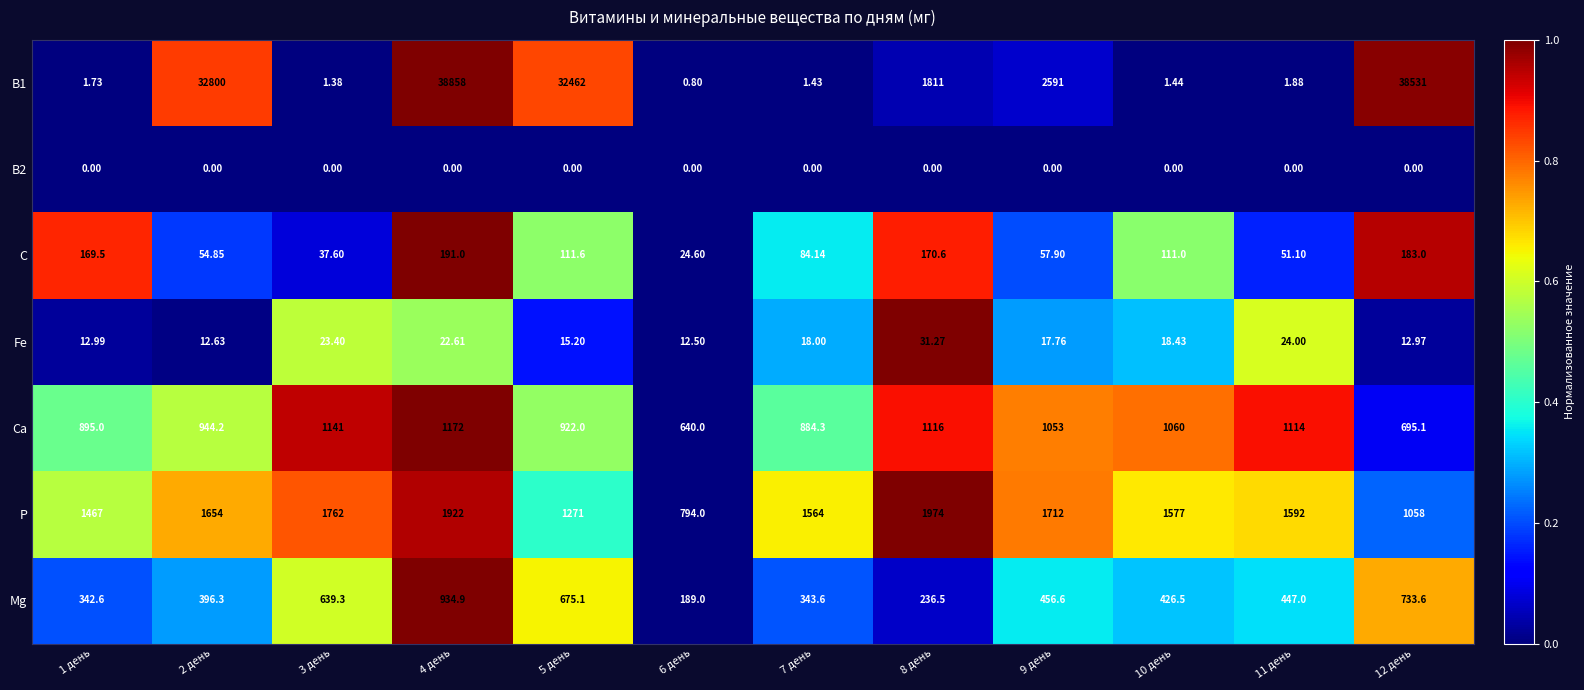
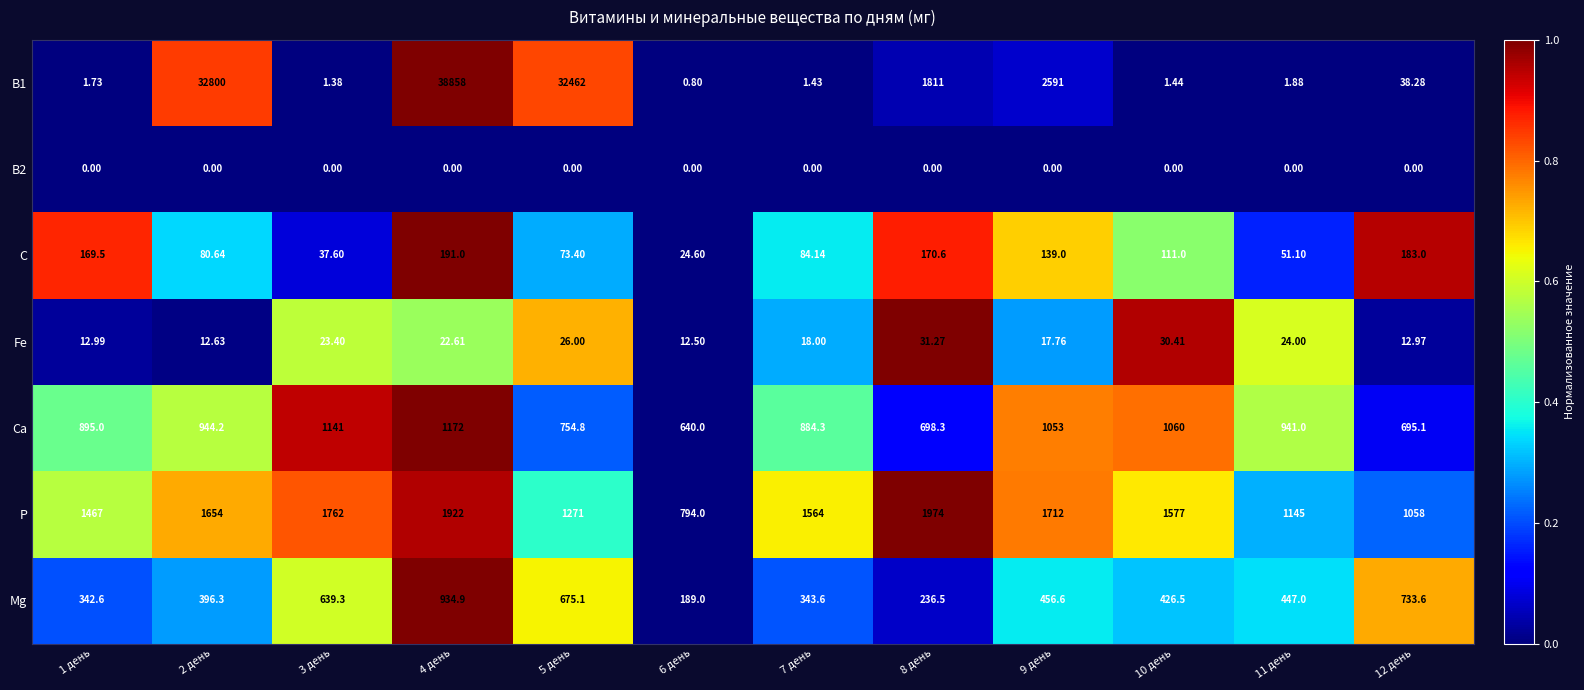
  {
    "B1": {
      "1 день": 1.73,
      "2 день": 32800,
      "3 день": 1.38,
      "4 день": 38858,
      "5 день": 32462,
      "6 день": 0.80,
      "7 день": 1.43,
      "8 день": 1811,
      "9 день": 2591,
      "10 день": 1.44,
      "11 день": 1.88,
-     "12 день": 38531
+     "12 день": 38.28
    },
    "B2": {
      "1 день": 0.00,
      "2 день": 0.00,
      "3 день": 0.00,
      "4 день": 0.00,
      "5 день": 0.00,
      "6 день": 0.00,
      "7 день": 0.00,
      "8 день": 0.00,
      "9 день": 0.00,
      "10 день": 0.00,
      "11 день": 0.00,
      "12 день": 0.00
    },
    "C": {
      "1 день": 169.5,
-     "2 день": 54.85,
+     "2 день": 80.64,
      "3 день": 37.60,
      "4 день": 191.0,
-     "5 день": 111.6,
+     "5 день": 73.40,
      "6 день": 24.60,
      "7 день": 84.14,
      "8 день": 170.6,
-     "9 день": 57.90,
+     "9 день": 139.0,
      "10 день": 111.0,
      "11 день": 51.10,
      "12 день": 183.0
    },
    "Fe": {
      "1 день": 12.99,
      "2 день": 12.63,
      "3 день": 23.40,
      "4 день": 22.61,
-     "5 день": 15.20,
+     "5 день": 26.00,
      "6 день": 12.50,
      "7 день": 18.00,
      "8 день": 31.27,
      "9 день": 17.76,
-     "10 день": 18.43,
+     "10 день": 30.41,
      "11 день": 24.00,
      "12 день": 12.97
    },
    "Ca": {
      "1 день": 895.0,
      "2 день": 944.2,
      "3 день": 1141,
      "4 день": 1172,
-     "5 день": 922.0,
+     "5 день": 754.8,
      "6 день": 640.0,
      "7 день": 884.3,
-     "8 день": 1116,
+     "8 день": 698.3,
      "9 день": 1053,
      "10 день": 1060,
-     "11 день": 1114,
+     "11 день": 941.0,
      "12 день": 695.1
    },
    "P": {
      "1 день": 1467,
      "2 день": 1654,
      "3 день": 1762,
      "4 день": 1922,
      "5 день": 1271,
      "6 день": 794.0,
      "7 день": 1564,
      "8 день": 1974,
      "9 день": 1712,
      "10 день": 1577,
-     "11 день": 1592,
+     "11 день": 1145,
      "12 день": 1058
    },
    "Mg": {
      "1 день": 342.6,
      "2 день": 396.3,
      "3 день": 639.3,
      "4 день": 934.9,
      "5 день": 675.1,
      "6 день": 189.0,
      "7 день": 343.6,
      "8 день": 236.5,
      "9 день": 456.6,
      "10 день": 426.5,
      "11 день": 447.0,
      "12 день": 733.6
    }
  }
